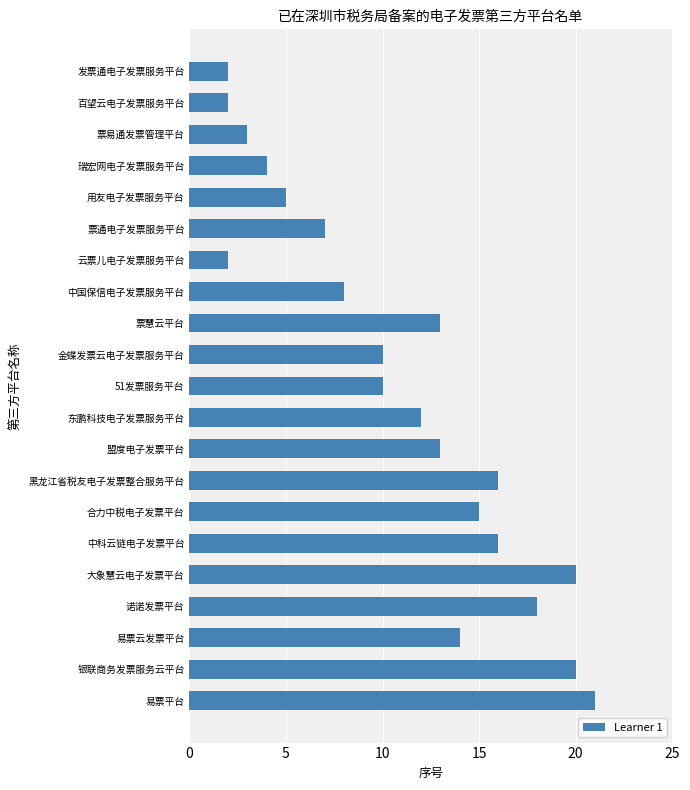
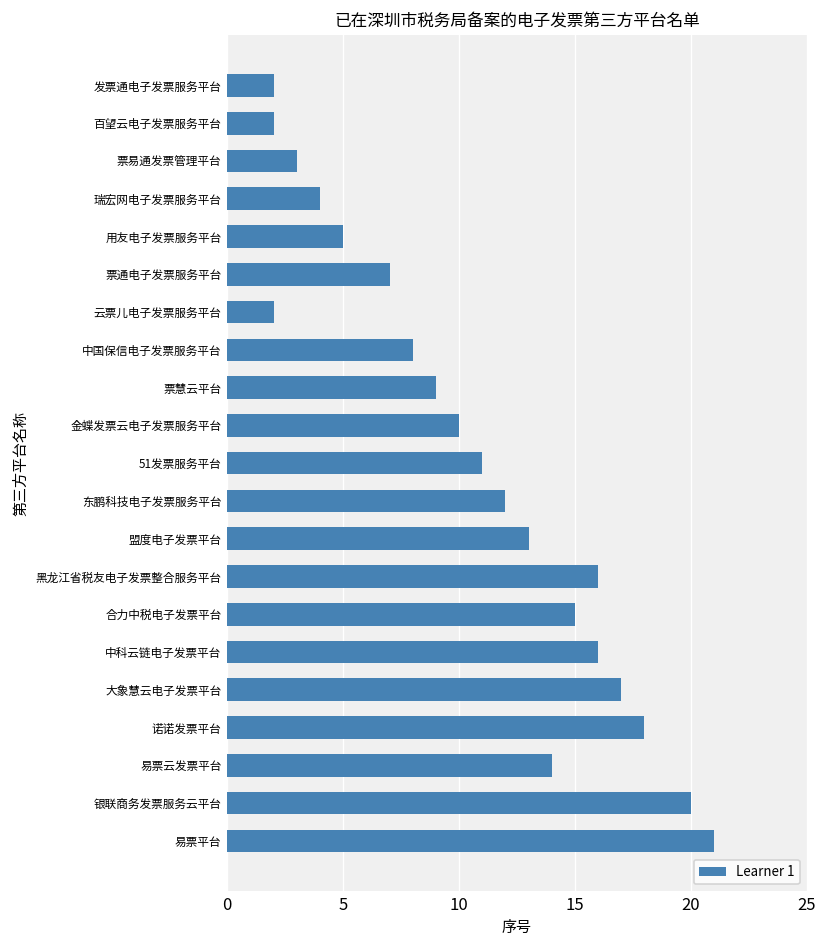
  {
    "发票通电子发票服务平台": 2,
    "百望云电子发票服务平台": 2,
    "票易通发票管理平台": 3,
    "瑞宏网电子发票服务平台": 4,
    "用友电子发票服务平台": 5,
    "票通电子发票服务平台": 7,
    "云票儿电子发票服务平台": 2,
    "中国保信电子发票服务平台": 8,
-   "票慧云平台": 13,
+   "票慧云平台": 9,
    "金蝶发票云电子发票服务平台": 10,
-   "51发票服务平台": 10,
+   "51发票服务平台": 11,
    "东鹏科技电子发票服务平台": 12,
    "盟度电子发票平台": 13,
    "黑龙江省税友电子发票整合服务平台": 16,
    "合力中税电子发票平台": 15,
    "中科云链电子发票平台": 16,
-   "大象慧云电子发票平台": 20,
+   "大象慧云电子发票平台": 17,
    "诺诺发票平台": 18,
    "易票云发票平台": 14,
    "银联商务发票服务云平台": 20,
    "易票平台": 21
  }
